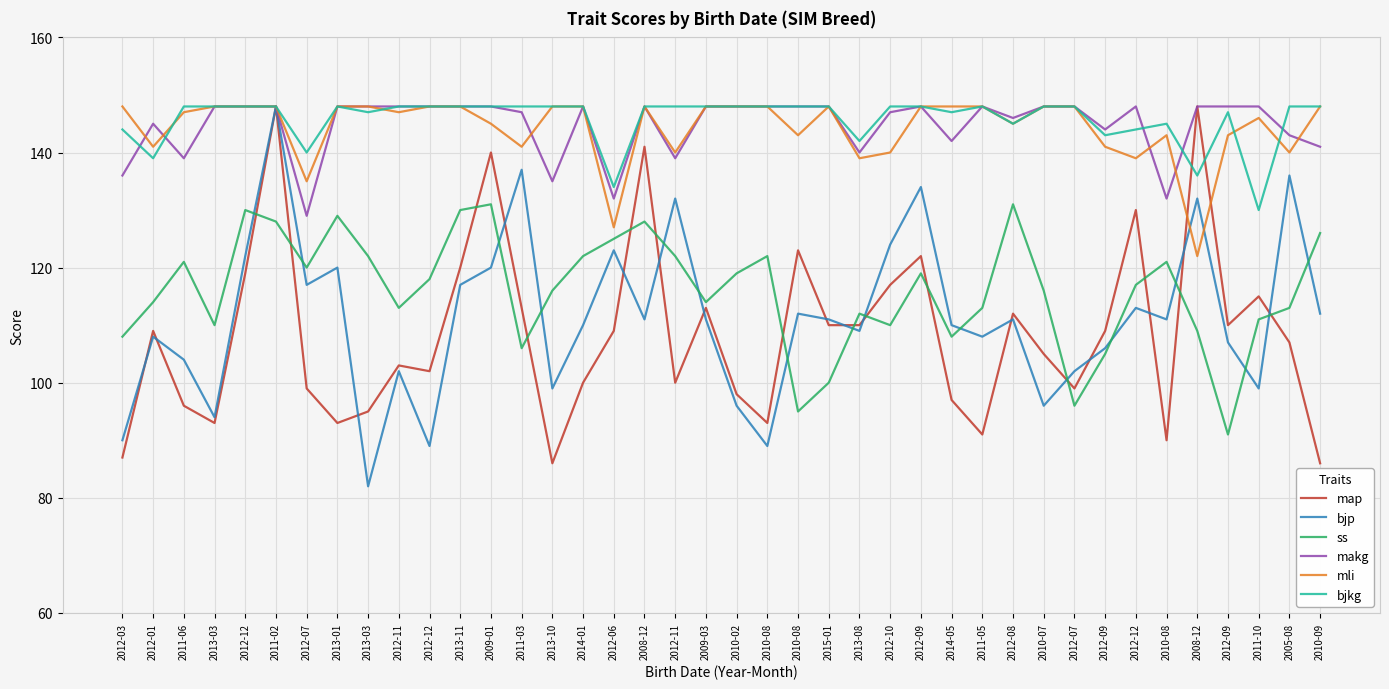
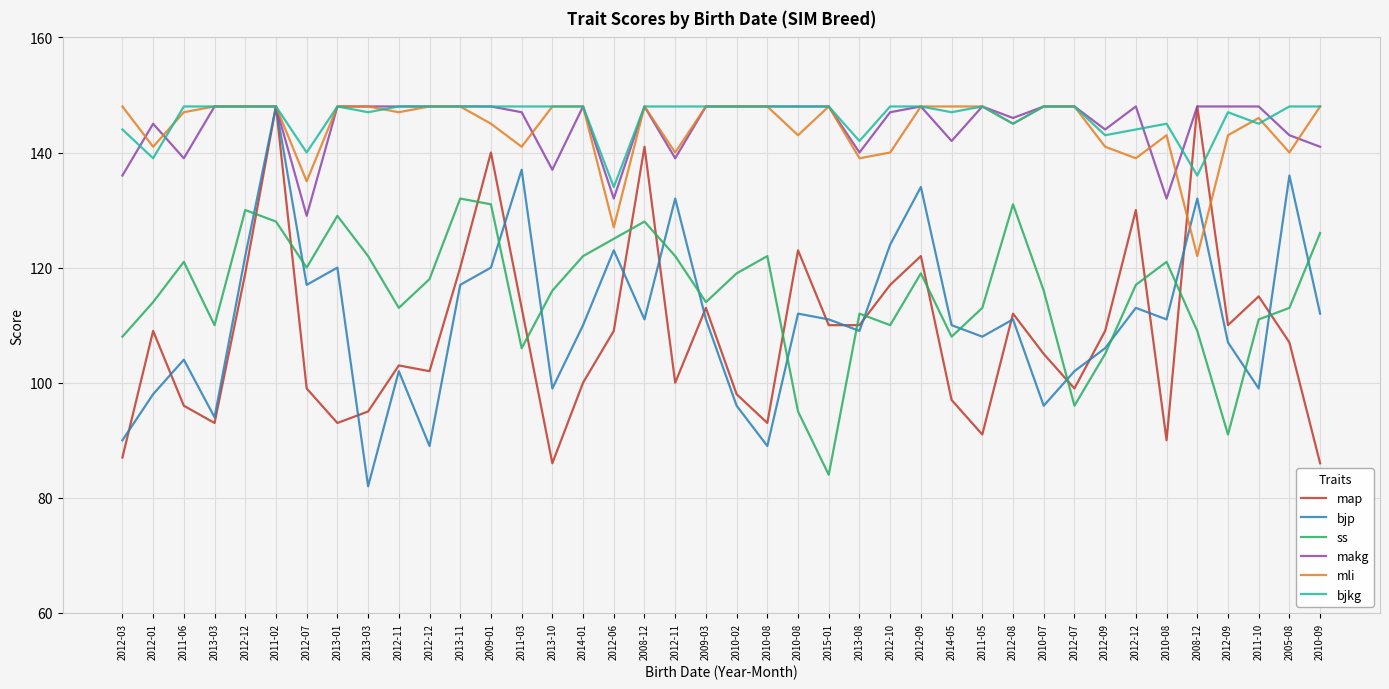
  {
    "map": {
      "2012-03": 87,
      "2012-01": 109,
      "2011-06": 96,
      "2013-01": 93,
      "2013-11": 120,
      "2009-01": 140,
      "2011-03": 113,
      "2013-10": 86,
      "2014-01": 100,
      "2012-06": 109,
      "2009-03": 113,
      "2010-02": 98,
      "2015-01": 110,
      "2013-08": 110,
      "2012-10": 117,
      "2014-05": 97,
      "2011-05": 91,
      "2012-08": 112,
      "2010-07": 105,
      "2011-10": 115,
      "2005-08": 107,
      "2010-09": 86
    },
    "bjp": {
      "2012-03": 90,
-     "2012-01": 108,
+     "2012-01": 98,
      "2011-06": 104,
      "2013-01": 120,
      "2013-11": 117,
      "2009-01": 120,
      "2011-03": 137,
      "2013-10": 99,
      "2014-01": 110,
      "2012-06": 123,
      "2009-03": 111,
      "2010-02": 96,
      "2015-01": 111,
      "2013-08": 109,
      "2012-10": 124,
      "2014-05": 110,
      "2011-05": 108,
      "2012-08": 111,
      "2010-07": 96,
      "2011-10": 99,
      "2005-08": 136,
      "2010-09": 112
    },
    "ss": {
      "2012-03": 108,
      "2012-01": 114,
      "2011-06": 121,
      "2011-02": 128,
      "2013-01": 129,
-     "2013-11": 130,
+     "2013-11": 132,
      "2009-01": 131,
      "2011-03": 106,
      "2013-10": 116,
      "2014-01": 122,
      "2012-06": 125,
      "2009-03": 114,
      "2010-02": 119,
-     "2015-01": 100,
+     "2015-01": 84,
      "2013-08": 112,
      "2012-10": 110,
      "2014-05": 108,
      "2011-05": 113,
      "2012-08": 131,
      "2010-07": 116,
      "2011-10": 111,
      "2005-08": 113,
      "2010-09": 126
    },
    "makg": {
      "2012-03": 136,
      "2012-01": 145,
      "2011-06": 139,
      "2011-03": 147,
-     "2013-10": 135,
+     "2013-10": 137,
      "2012-06": 132,
      "2013-08": 140,
      "2012-10": 147,
      "2014-05": 142,
      "2012-08": 146,
      "2011-10": 148,
      "2005-08": 143,
      "2010-09": 141
    },
    "mli": {
      "2012-03": 148,
      "2012-01": 141,
      "2011-06": 147,
      "2009-01": 145,
      "2011-03": 141,
      "2012-06": 127,
      "2013-08": 139,
      "2012-10": 140,
      "2014-05": 148,
      "2011-10": 146,
      "2005-08": 140
    },
    "bjkg": {
      "2012-03": 144,
      "2012-01": 139,
      "2011-06": 148,
      "2011-03": 148,
      "2012-06": 134,
      "2013-08": 142,
      "2012-10": 148,
      "2014-05": 147,
-     "2011-10": 130,
+     "2011-10": 145,
      "2005-08": 148
    }
  }
